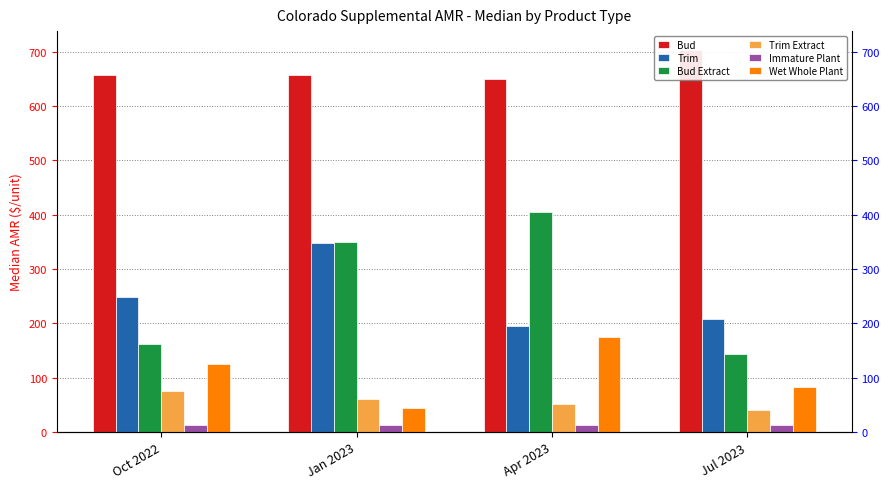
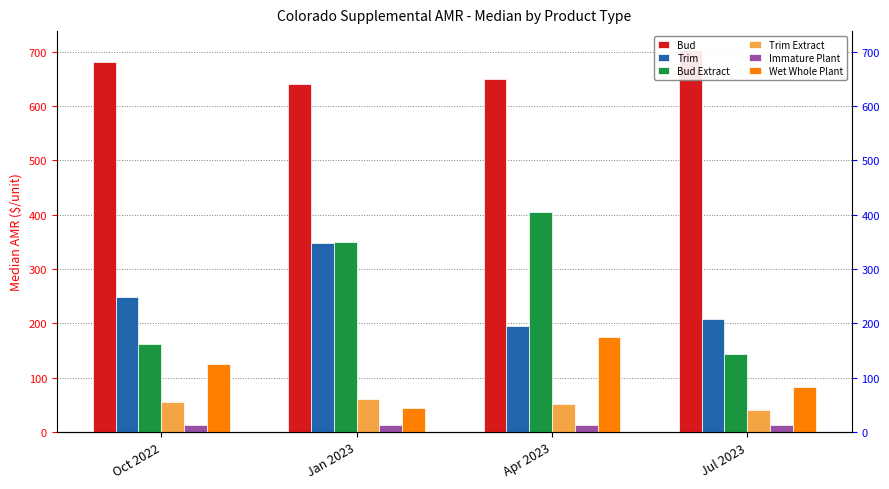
  {
    "Bud": {
-     "Oct 2022": 660,
-     "Jan 2023": 660,
+     "Oct 2022": 680,
+     "Jan 2023": 640,
      "Apr 2023": 650
    },
    "Trim": {
      "Oct 2022": 250,
      "Jan 2023": 350,
      "Apr 2023": 200,
      "Jul 2023": 210
    },
    "Bud Extract": {
      "Oct 2022": 160,
      "Jan 2023": 350,
      "Apr 2023": 400,
      "Jul 2023": 140
    },
    "Trim Extract": {
-     "Oct 2022": 80,
+     "Oct 2022": 60,
      "Jan 2023": 60,
      "Apr 2023": 50,
      "Jul 2023": 40
    },
    "Immature Plant": {
      "Oct 2022": 10,
      "Jan 2023": 10,
      "Apr 2023": 10,
      "Jul 2023": 10
    },
    "Wet Whole Plant": {
      "Oct 2022": 130,
      "Jan 2023": 40,
      "Apr 2023": 180,
      "Jul 2023": 80
    }
  }
